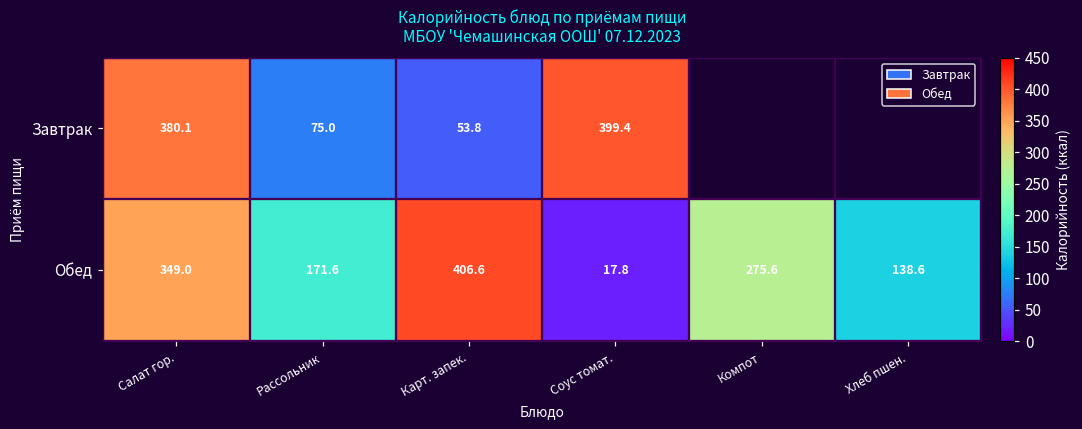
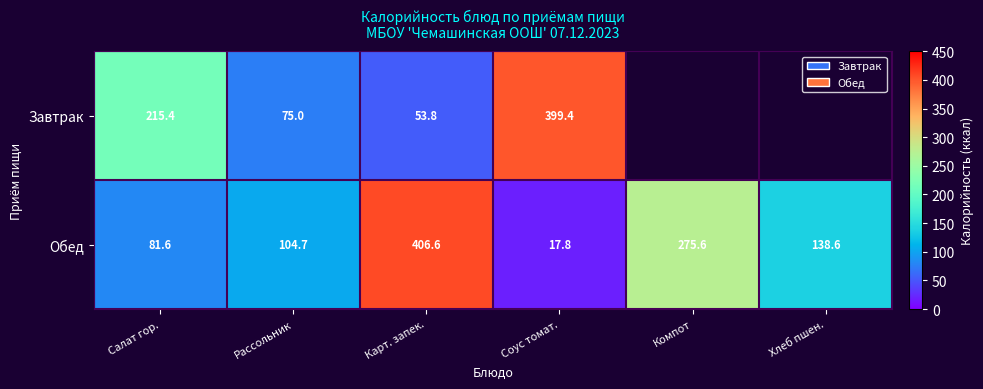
  {
    "Завтрак": {
-     "Салат гор.": 380.1,
+     "Салат гор.": 215.4,
      "Рассольник": 75.0,
      "Карт. запек.": 53.8,
      "Соус томат.": 399.4
    },
    "Обед": {
-     "Салат гор.": 349.0,
-     "Рассольник": 171.6,
+     "Салат гор.": 81.6,
+     "Рассольник": 104.7,
      "Карт. запек.": 406.6,
      "Соус томат.": 17.8,
      "Компот": 275.6,
      "Хлеб пшен.": 138.6
    }
  }
